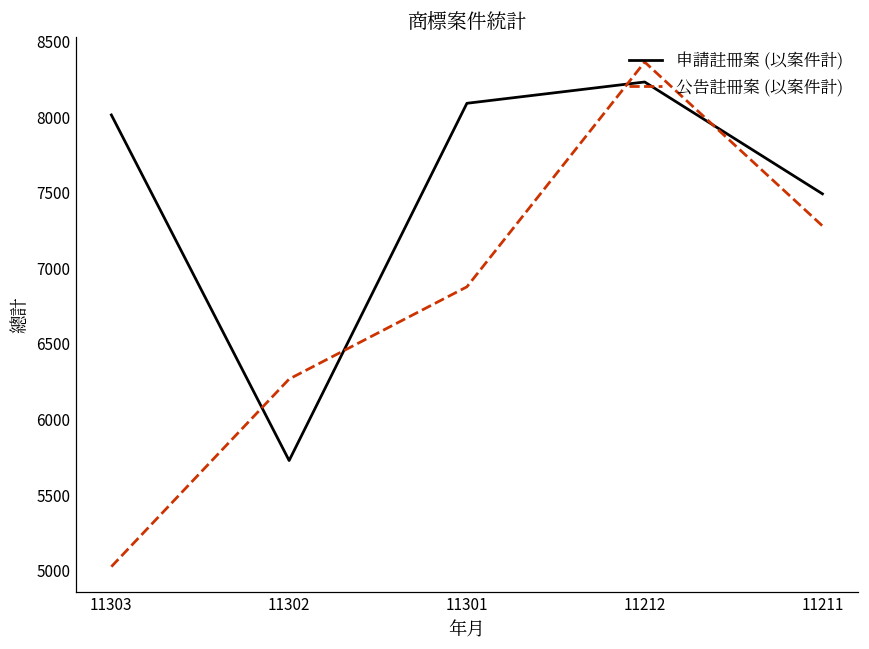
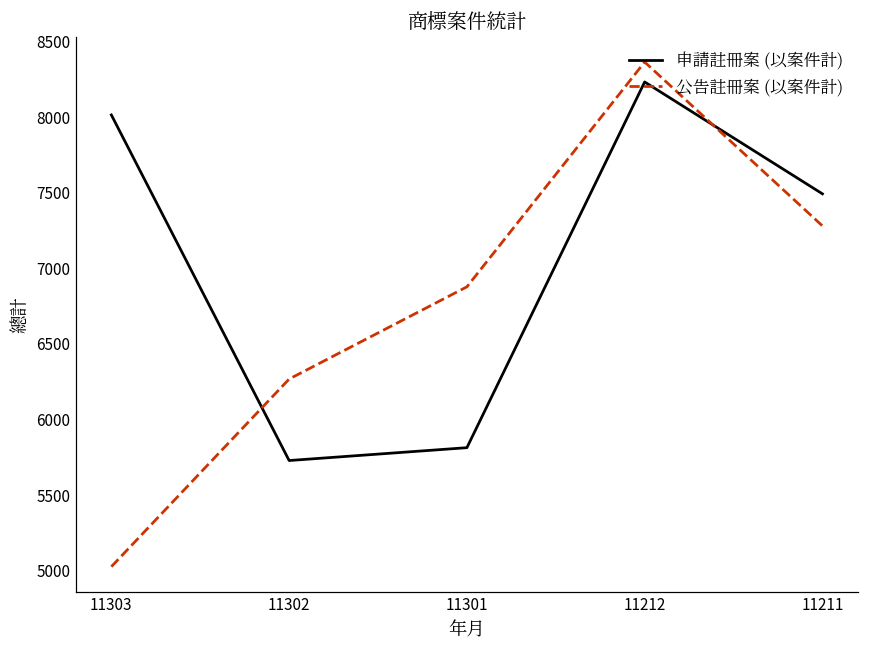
  {
    "申請註冊案 (以案件計)": {
      "11303": 8020,
      "11302": 5730,
-     "11301": 8090,
+     "11301": 5810,
      "11212": 8230,
      "11211": 7490
    },
    "公告註冊案 (以案件計)": {
      "11303": 5030,
      "11302": 6270,
      "11301": 6880,
      "11212": 8370,
      "11211": 7280
    }
  }
